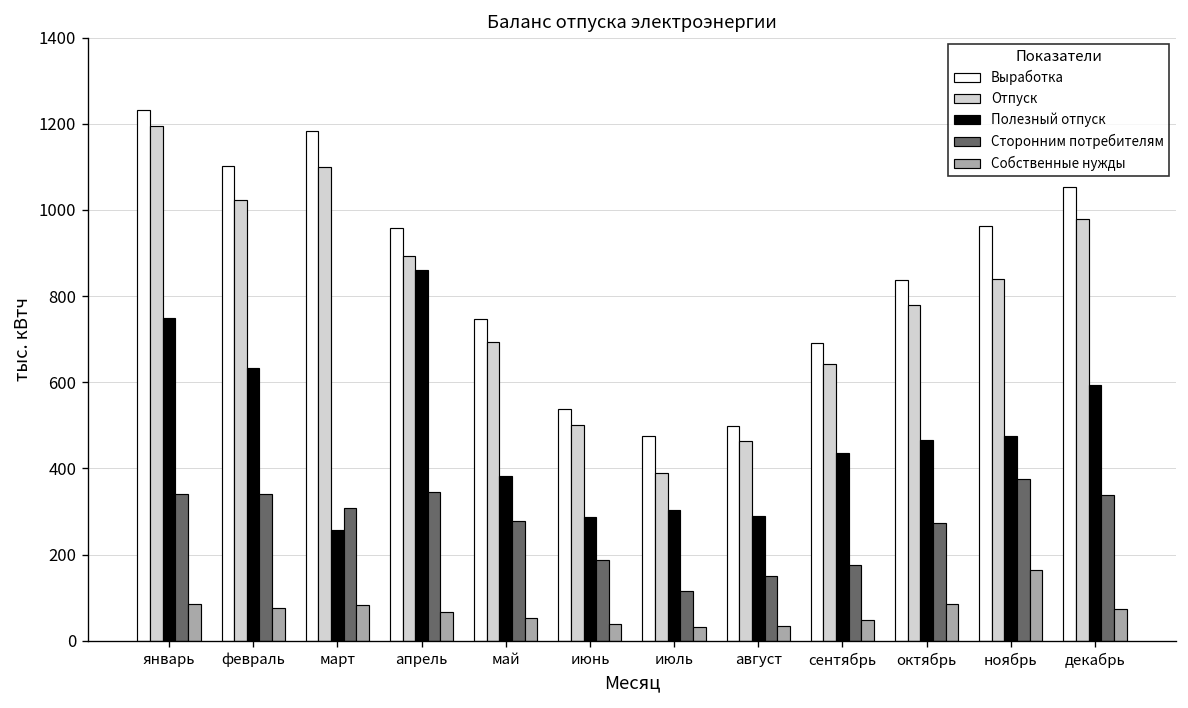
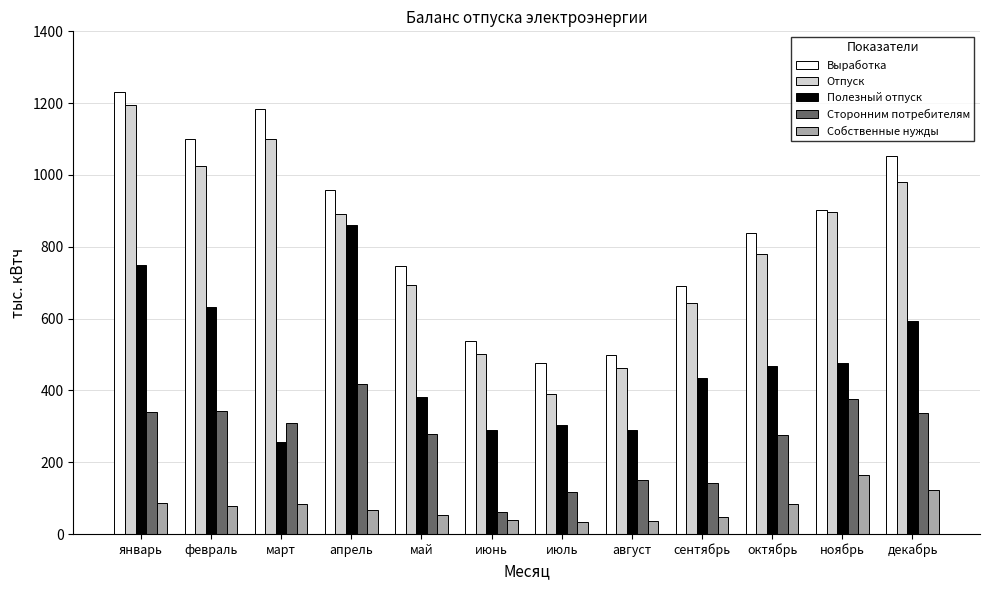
  {
    "Выработка": {
      "январь": 1230,
      "февраль": 1100,
      "март": 1180,
      "апрель": 960,
      "май": 750,
      "июнь": 540,
      "июль": 480,
      "август": 500,
      "сентябрь": 690,
      "октябрь": 840,
-     "ноябрь": 960,
+     "ноябрь": 900,
      "декабрь": 1050
    },
    "Отпуск": {
      "январь": 1200,
      "февраль": 1020,
      "март": 1100,
      "апрель": 890,
      "май": 690,
      "июнь": 500,
      "июль": 390,
      "август": 460,
      "сентябрь": 640,
      "октябрь": 780,
-     "ноябрь": 840,
+     "ноябрь": 900,
      "декабрь": 980
    },
    "Полезный отпуск": {
      "январь": 750,
      "февраль": 630,
      "март": 260,
      "апрель": 860,
      "май": 380,
      "июнь": 290,
      "июль": 300,
      "август": 290,
      "сентябрь": 440,
      "октябрь": 470,
      "ноябрь": 480,
      "декабрь": 590
    },
    "Сторонним потребителям": {
      "январь": 340,
      "февраль": 340,
      "март": 310,
-     "апрель": 350,
+     "апрель": 420,
      "май": 280,
-     "июнь": 190,
+     "июнь": 60,
      "июль": 120,
      "август": 150,
-     "сентябрь": 180,
+     "сентябрь": 140,
      "октябрь": 270,
      "ноябрь": 380,
      "декабрь": 340
    },
    "Собственные нужды": {
      "январь": 90,
      "февраль": 80,
      "март": 80,
      "апрель": 70,
      "май": 50,
      "июнь": 40,
      "июль": 30,
      "август": 40,
      "сентябрь": 50,
      "октябрь": 90,
      "ноябрь": 160,
-     "декабрь": 70
+     "декабрь": 120
    }
  }
